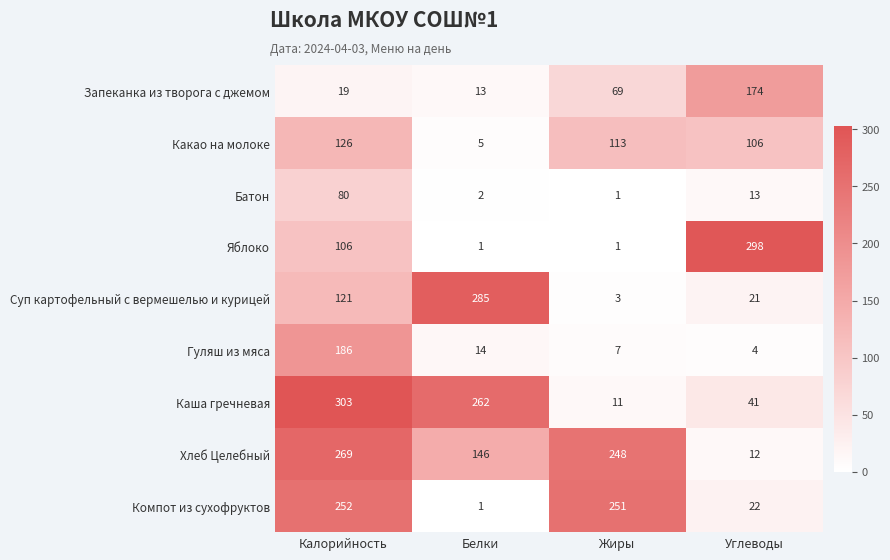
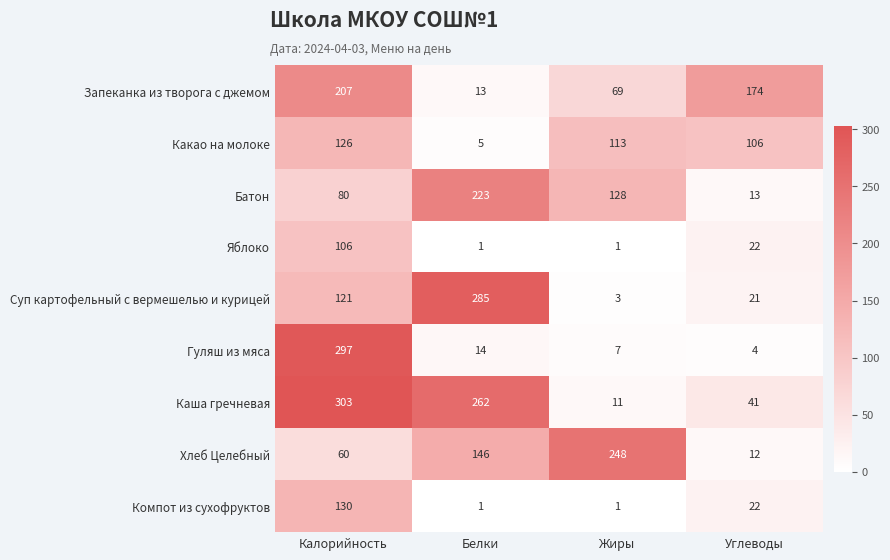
  {
    "Запеканка из творога с джемом": {
-     "Калорийность": 19,
+     "Калорийность": 207,
      "Белки": 13,
      "Жиры": 69,
      "Углеводы": 174
    },
    "Какао на молоке": {
      "Калорийность": 126,
      "Белки": 5,
      "Жиры": 113,
      "Углеводы": 106
    },
    "Батон": {
      "Калорийность": 80,
-     "Белки": 2,
-     "Жиры": 1,
+     "Белки": 223,
+     "Жиры": 128,
      "Углеводы": 13
    },
    "Яблоко": {
      "Калорийность": 106,
      "Белки": 1,
      "Жиры": 1,
-     "Углеводы": 298
+     "Углеводы": 22
    },
    "Суп картофельный с вермешелью и курицей": {
      "Калорийность": 121,
      "Белки": 285,
      "Жиры": 3,
      "Углеводы": 21
    },
    "Гуляш из мяса": {
-     "Калорийность": 186,
+     "Калорийность": 297,
      "Белки": 14,
      "Жиры": 7,
      "Углеводы": 4
    },
    "Каша гречневая": {
      "Калорийность": 303,
      "Белки": 262,
      "Жиры": 11,
      "Углеводы": 41
    },
    "Хлеб Целебный": {
-     "Калорийность": 269,
+     "Калорийность": 60,
      "Белки": 146,
      "Жиры": 248,
      "Углеводы": 12
    },
    "Компот из сухофруктов": {
-     "Калорийность": 252,
+     "Калорийность": 130,
      "Белки": 1,
-     "Жиры": 251,
+     "Жиры": 1,
      "Углеводы": 22
    }
  }
